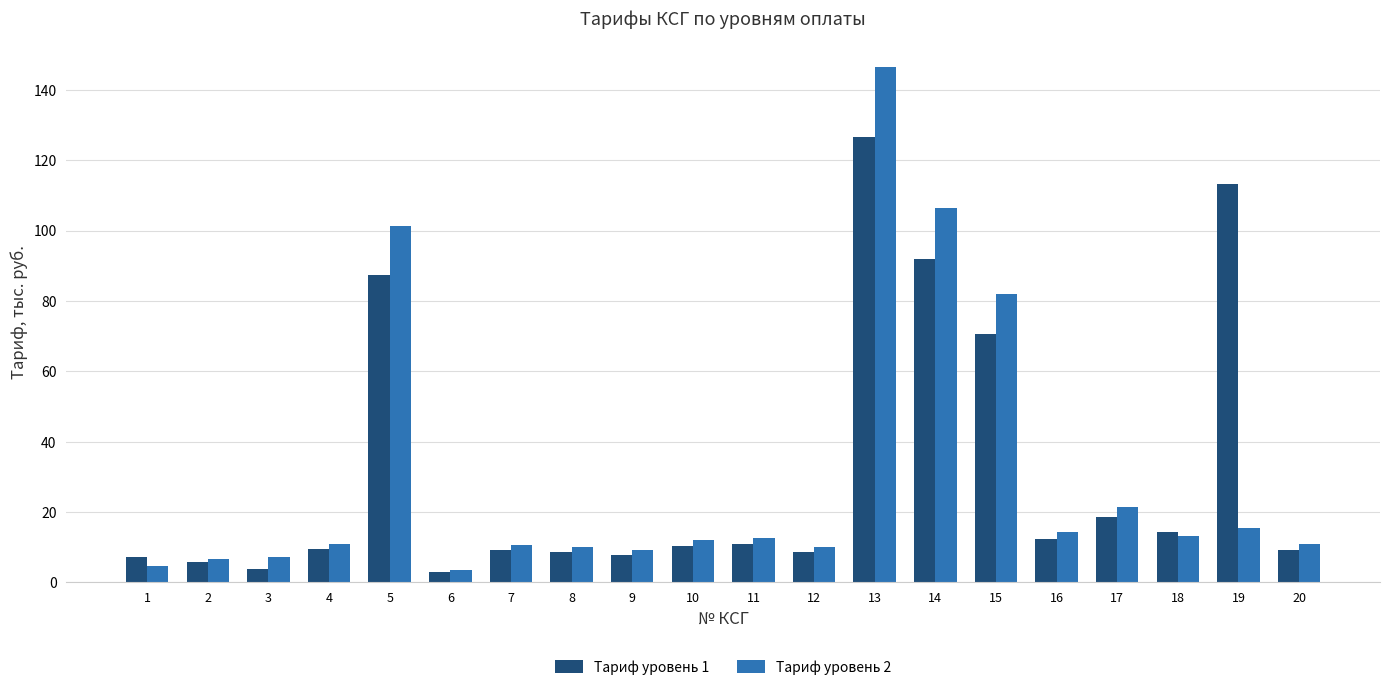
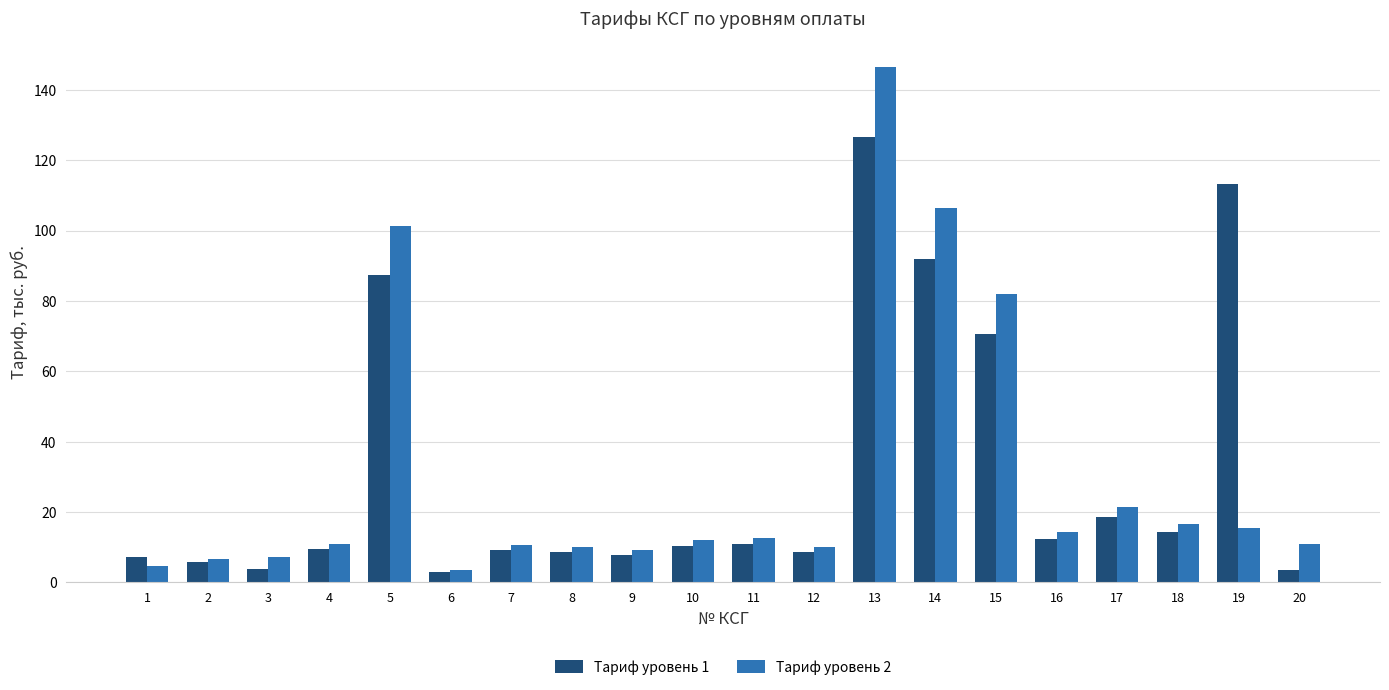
  {
    "Тариф уровень 1": {
      "1": 7,
      "2": 6,
      "3": 4,
      "4": 9,
      "5": 87,
      "6": 3,
      "7": 9,
      "8": 9,
      "9": 8,
      "10": 10,
      "11": 11,
      "12": 9,
      "13": 127,
      "14": 92,
      "15": 71,
      "16": 12,
      "17": 19,
      "18": 14,
      "19": 113,
-     "20": 9
+     "20": 4
    },
    "Тариф уровень 2": {
      "1": 5,
      "2": 7,
      "3": 7,
      "4": 11,
      "5": 101,
      "6": 3,
      "7": 11,
      "8": 10,
      "9": 9,
      "10": 12,
      "11": 13,
      "12": 10,
      "13": 147,
      "14": 107,
      "15": 82,
      "16": 14,
      "17": 22,
-     "18": 13,
+     "18": 16,
      "19": 15,
      "20": 11
    }
  }
